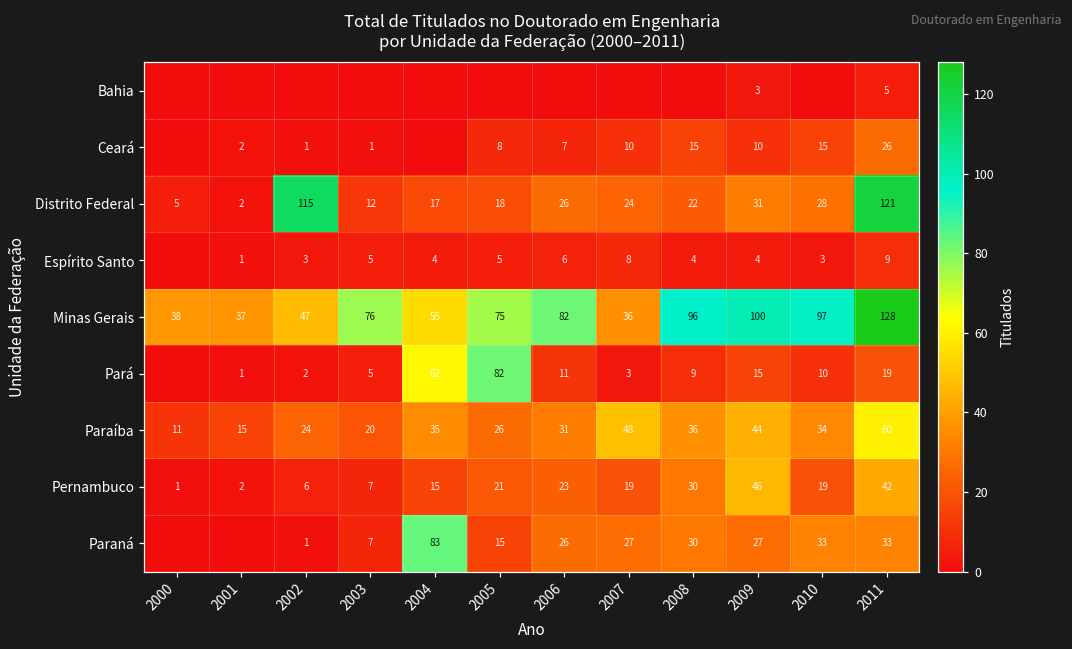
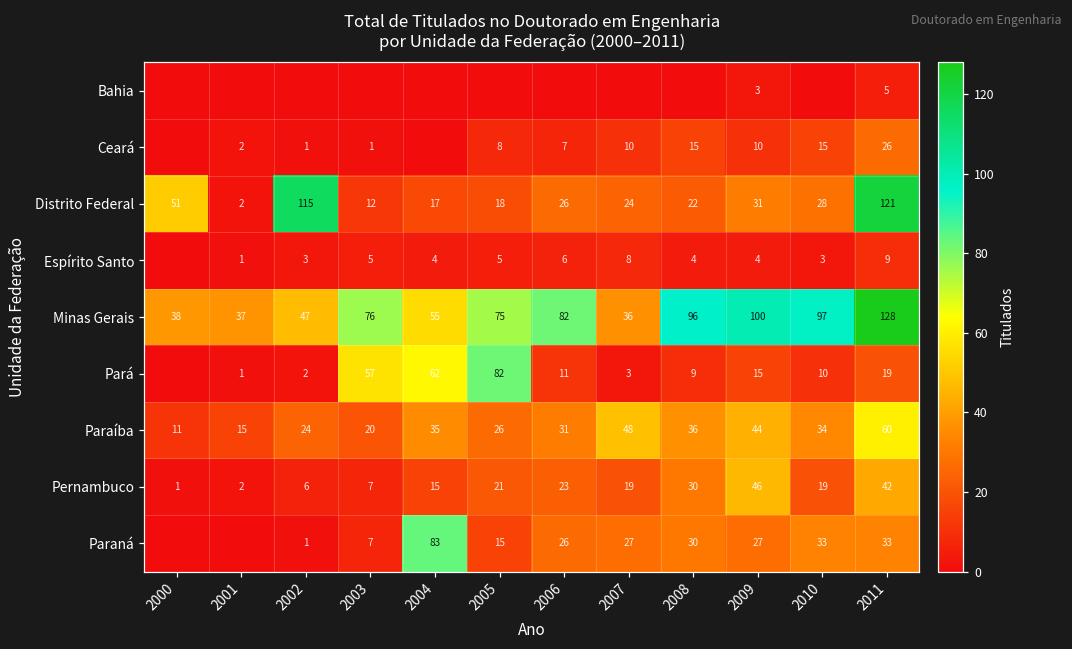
  {
    "Bahia": {
      "2009": 3,
      "2011": 5
    },
    "Ceará": {
      "2001": 2,
      "2002": 1,
      "2003": 1,
      "2005": 8,
      "2006": 7,
      "2007": 10,
      "2008": 15,
      "2009": 10,
      "2010": 15,
      "2011": 26
    },
    "Distrito Federal": {
-     "2000": 5,
+     "2000": 51,
      "2001": 2,
      "2002": 115,
      "2003": 12,
      "2004": 17,
      "2005": 18,
      "2006": 26,
      "2007": 24,
      "2008": 22,
      "2009": 31,
      "2010": 28,
      "2011": 121
    },
    "Espírito Santo": {
      "2001": 1,
      "2002": 3,
      "2003": 5,
      "2004": 4,
      "2005": 5,
      "2006": 6,
      "2007": 8,
      "2008": 4,
      "2009": 4,
      "2010": 3,
      "2011": 9
    },
    "Minas Gerais": {
      "2000": 38,
      "2001": 37,
      "2002": 47,
      "2003": 76,
      "2004": 55,
      "2005": 75,
      "2006": 82,
      "2007": 36,
      "2008": 96,
      "2009": 100,
      "2010": 97,
      "2011": 128
    },
    "Pará": {
      "2001": 1,
      "2002": 2,
-     "2003": 5,
+     "2003": 57,
      "2004": 62,
      "2005": 82,
      "2006": 11,
      "2007": 3,
      "2008": 9,
      "2009": 15,
      "2010": 10,
      "2011": 19
    },
    "Paraíba": {
      "2000": 11,
      "2001": 15,
      "2002": 24,
      "2003": 20,
      "2004": 35,
      "2005": 26,
      "2006": 31,
      "2007": 48,
      "2008": 36,
      "2009": 44,
      "2010": 34,
      "2011": 60
    },
    "Pernambuco": {
      "2000": 1,
      "2001": 2,
      "2002": 6,
      "2003": 7,
      "2004": 15,
      "2005": 21,
      "2006": 23,
      "2007": 19,
      "2008": 30,
      "2009": 46,
      "2010": 19,
      "2011": 42
    },
    "Paraná": {
      "2002": 1,
      "2003": 7,
      "2004": 83,
      "2005": 15,
      "2006": 26,
      "2007": 27,
      "2008": 30,
      "2009": 27,
      "2010": 33,
      "2011": 33
    }
  }
